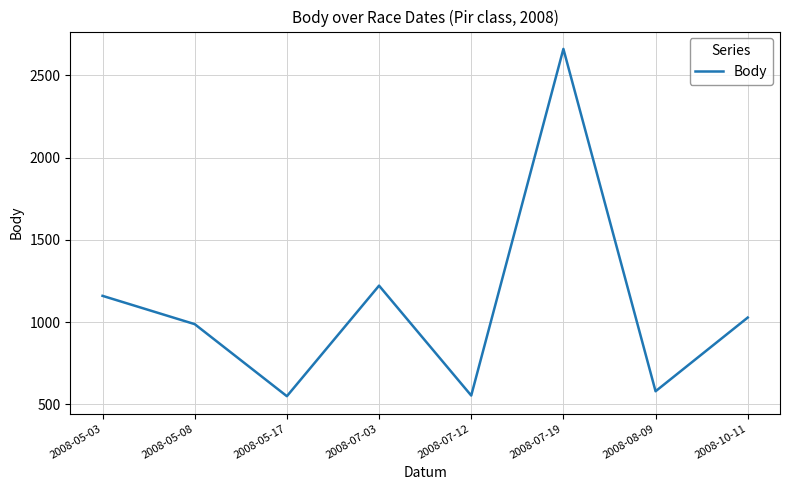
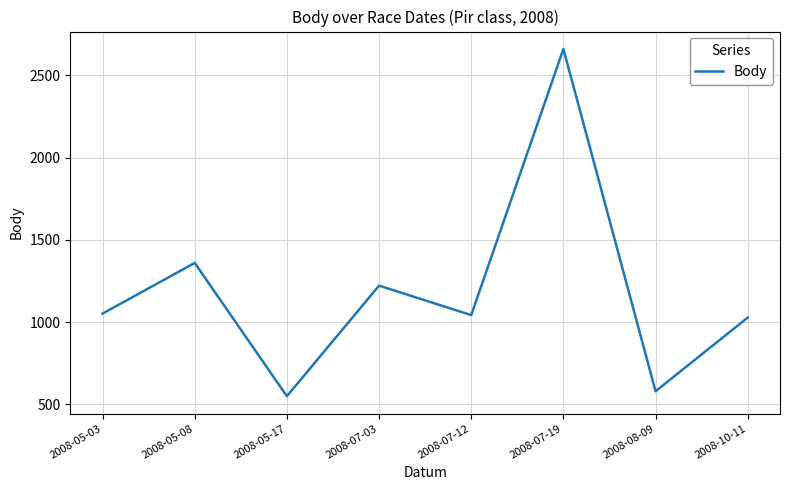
  {
-   "2008-05-03": 1160,
-   "2008-05-08": 990,
+   "2008-05-03": 1050,
+   "2008-05-08": 1360,
    "2008-05-17": 550,
    "2008-07-03": 1220,
-   "2008-07-12": 550,
+   "2008-07-12": 1040,
    "2008-07-19": 2660,
    "2008-08-09": 580,
    "2008-10-11": 1030
  }
